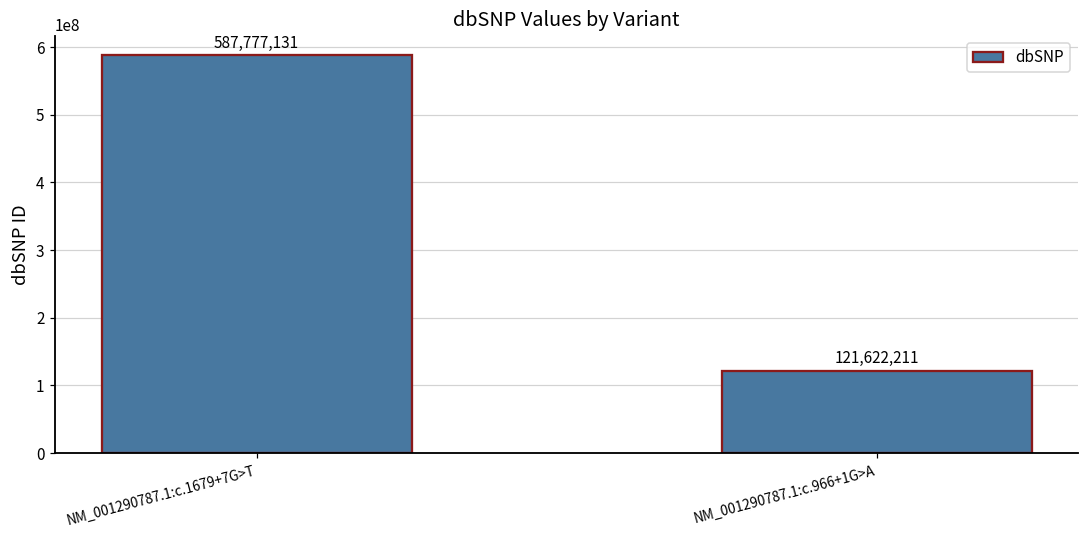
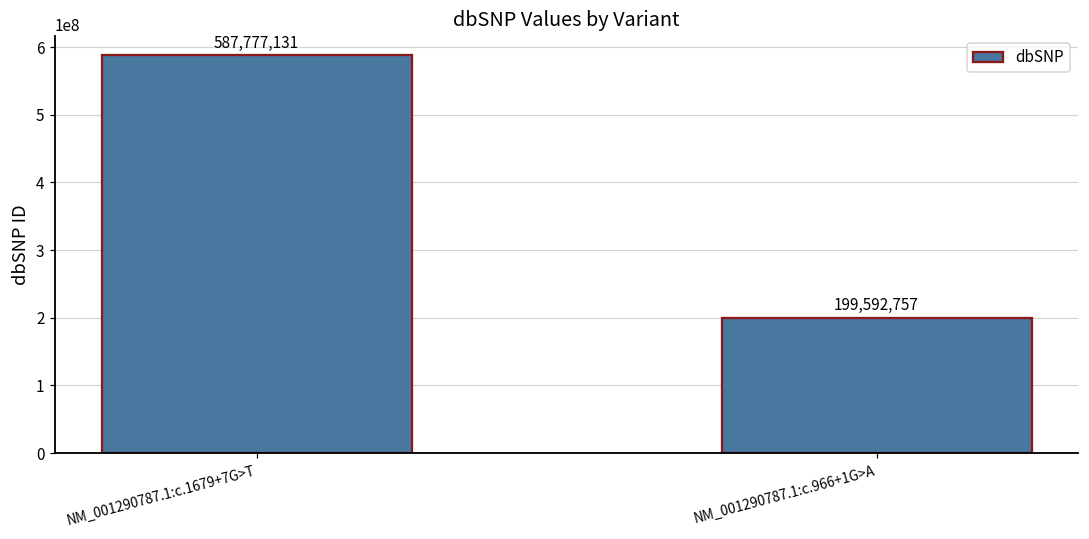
  {
    "NM_001290787.1:c.1679+7G>T": "587,777,131",
-   "NM_001290787.1:c.966+1G>A": "121,622,211"
+   "NM_001290787.1:c.966+1G>A": "199,592,757"
  }
